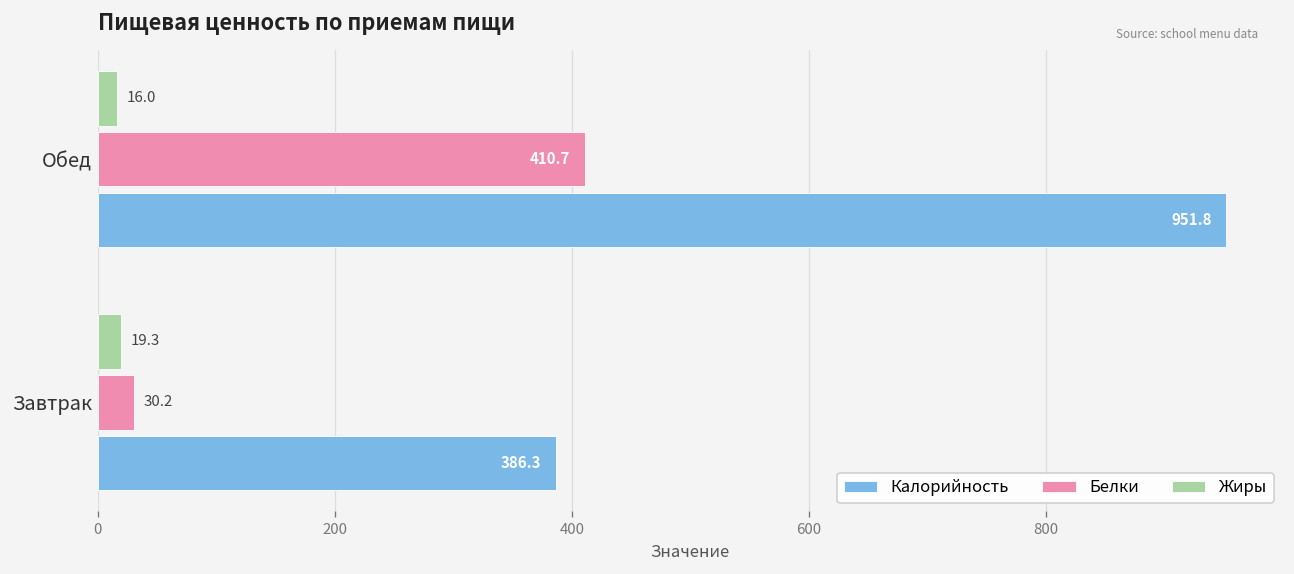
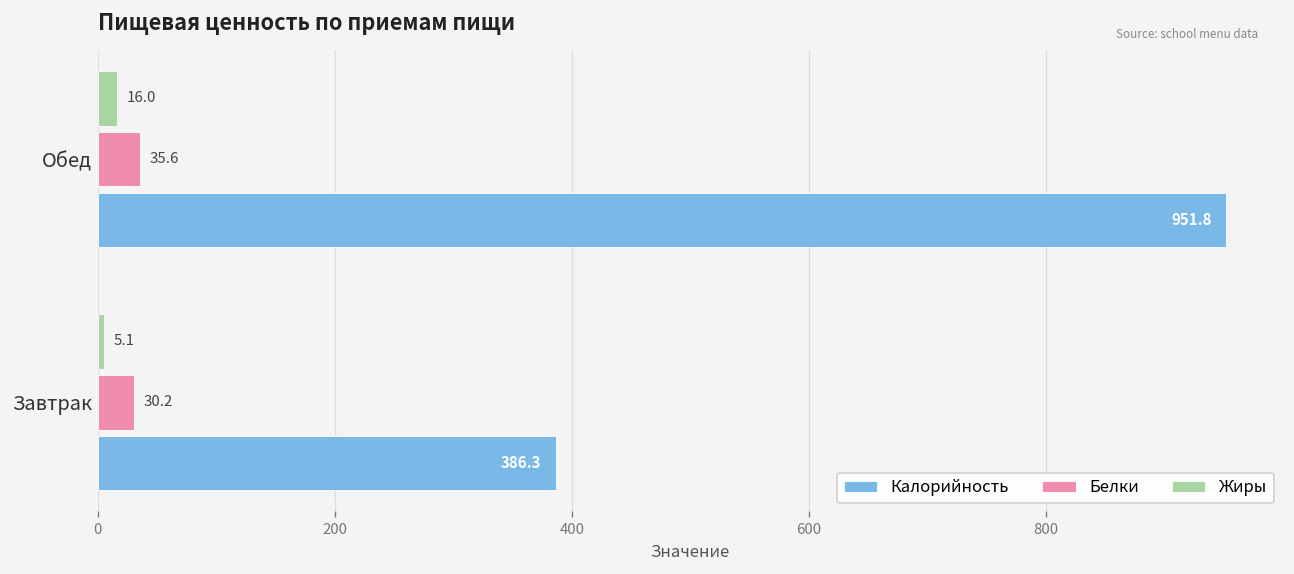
  {
    "Калорийность": {
      "Обед": 951.8,
      "Завтрак": 386.3
    },
    "Белки": {
-     "Обед": 410.7,
+     "Обед": 35.6,
      "Завтрак": 30.2
    },
    "Жиры": {
      "Обед": 16.0,
-     "Завтрак": 19.3
+     "Завтрак": 5.1
    }
  }
